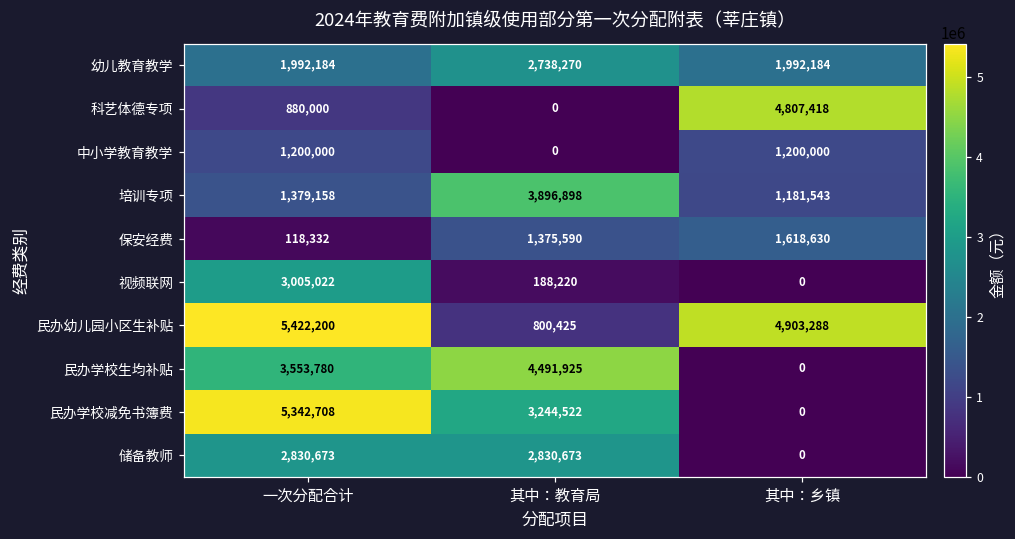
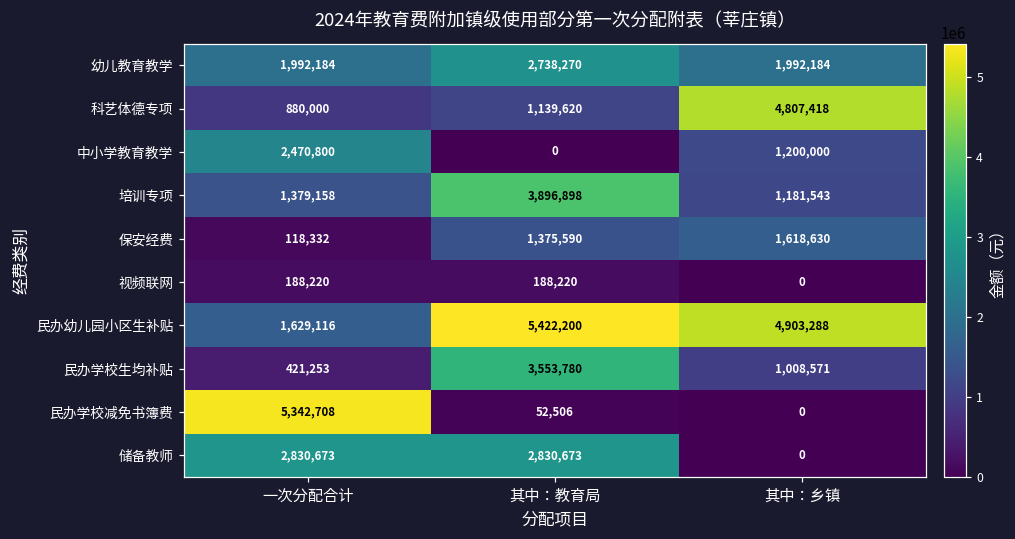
  {
    "幼儿教育教学": {
      "一次分配合计": "1,992,184",
      "其中：教育局": "2,738,270",
      "其中：乡镇": "1,992,184"
    },
    "科艺体德专项": {
      "一次分配合计": "880,000",
-     "其中：教育局": "0",
+     "其中：教育局": "1,139,620",
      "其中：乡镇": "4,807,418"
    },
    "中小学教育教学": {
-     "一次分配合计": "1,200,000",
+     "一次分配合计": "2,470,800",
      "其中：教育局": "0",
      "其中：乡镇": "1,200,000"
    },
    "培训专项": {
      "一次分配合计": "1,379,158",
      "其中：教育局": "3,896,898",
      "其中：乡镇": "1,181,543"
    },
    "保安经费": {
      "一次分配合计": "118,332",
      "其中：教育局": "1,375,590",
      "其中：乡镇": "1,618,630"
    },
    "视频联网": {
-     "一次分配合计": "3,005,022",
+     "一次分配合计": "188,220",
      "其中：教育局": "188,220",
      "其中：乡镇": "0"
    },
    "民办幼儿园小区生补贴": {
-     "一次分配合计": "5,422,200",
-     "其中：教育局": "800,425",
+     "一次分配合计": "1,629,116",
+     "其中：教育局": "5,422,200",
      "其中：乡镇": "4,903,288"
    },
    "民办学校生均补贴": {
-     "一次分配合计": "3,553,780",
-     "其中：教育局": "4,491,925",
-     "其中：乡镇": "0"
+     "一次分配合计": "421,253",
+     "其中：教育局": "3,553,780",
+     "其中：乡镇": "1,008,571"
    },
    "民办学校减免书簿费": {
      "一次分配合计": "5,342,708",
-     "其中：教育局": "3,244,522",
+     "其中：教育局": "52,506",
      "其中：乡镇": "0"
    },
    "储备教师": {
      "一次分配合计": "2,830,673",
      "其中：教育局": "2,830,673",
      "其中：乡镇": "0"
    }
  }
